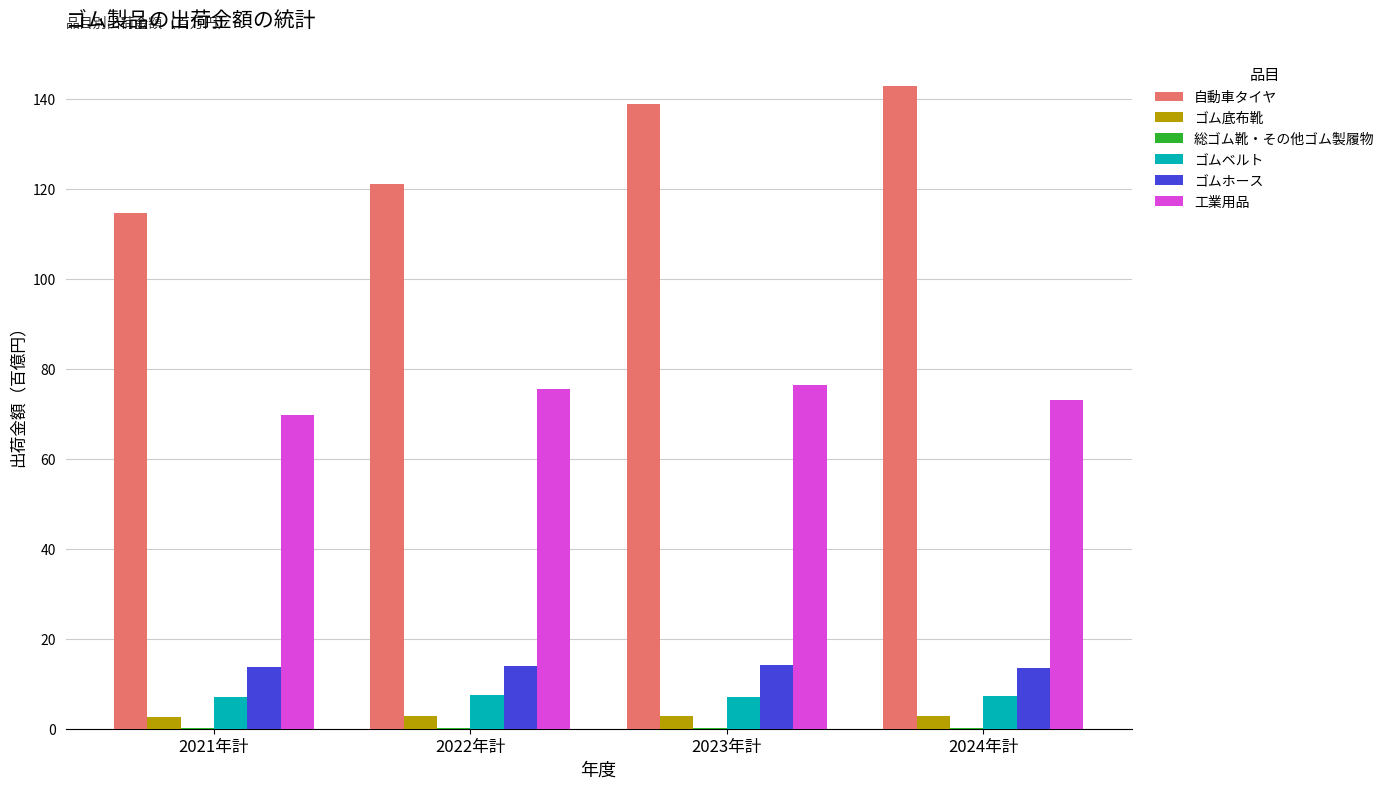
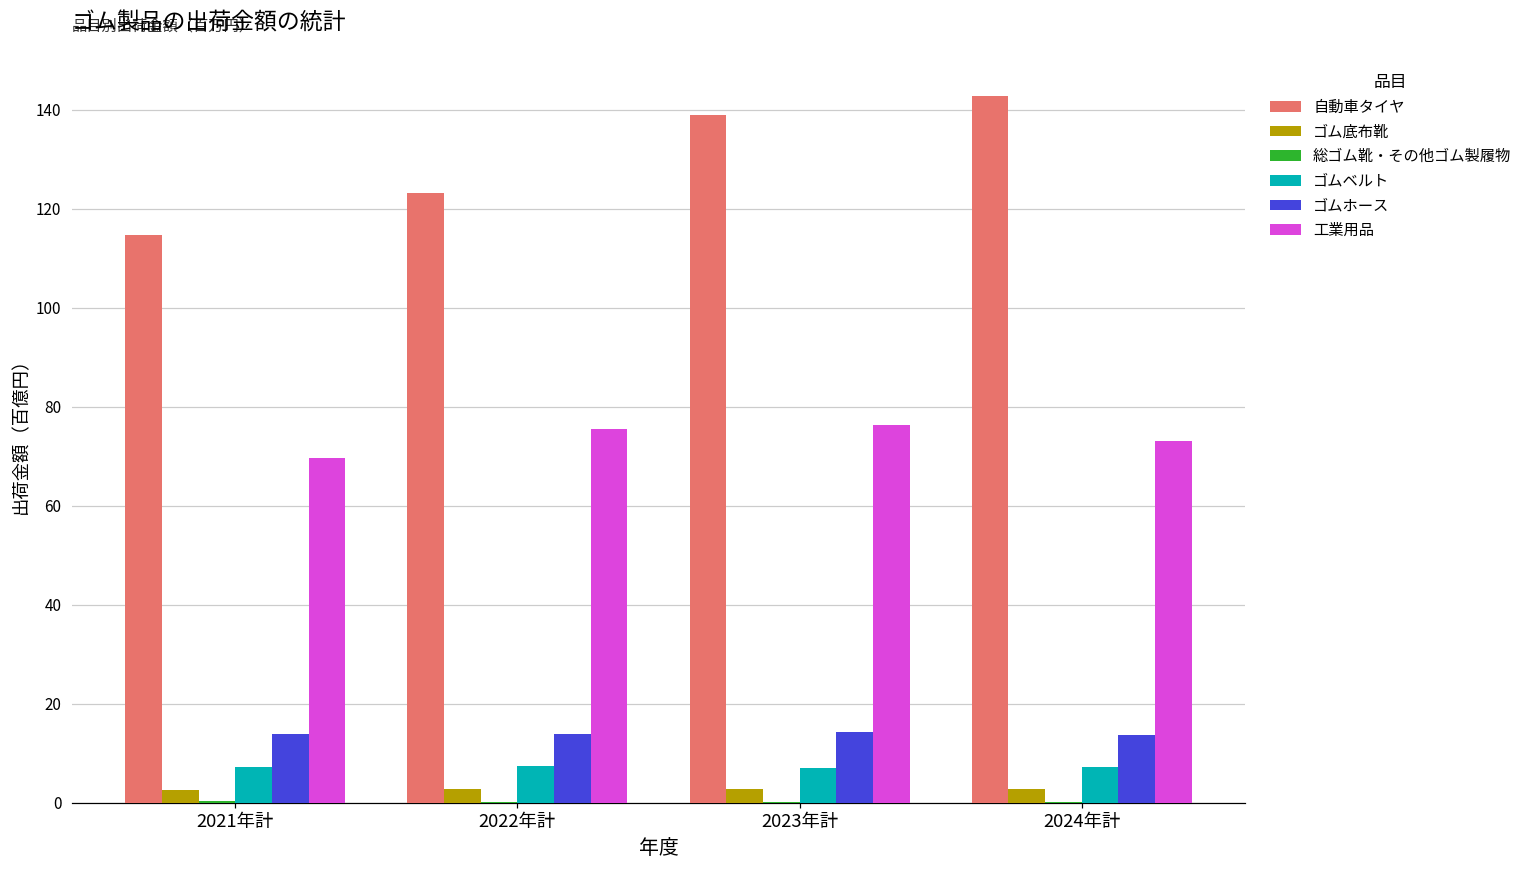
  {
    "自動車タイヤ": {
      "2021年計": 115,
-     "2022年計": 121,
+     "2022年計": 123,
      "2023年計": 139,
      "2024年計": 143
    },
    "ゴム底布靴": {
      "2021年計": 3,
      "2022年計": 3,
      "2023年計": 3,
      "2024年計": 3
    },
    "ゴムベルト": {
      "2021年計": 7,
      "2022年計": 7,
      "2023年計": 7,
      "2024年計": 7
    },
    "ゴムホース": {
      "2021年計": 14,
      "2022年計": 14,
      "2023年計": 14,
      "2024年計": 14
    },
    "工業用品": {
      "2021年計": 70,
      "2022年計": 75,
      "2023年計": 76,
      "2024年計": 73
    }
  }
